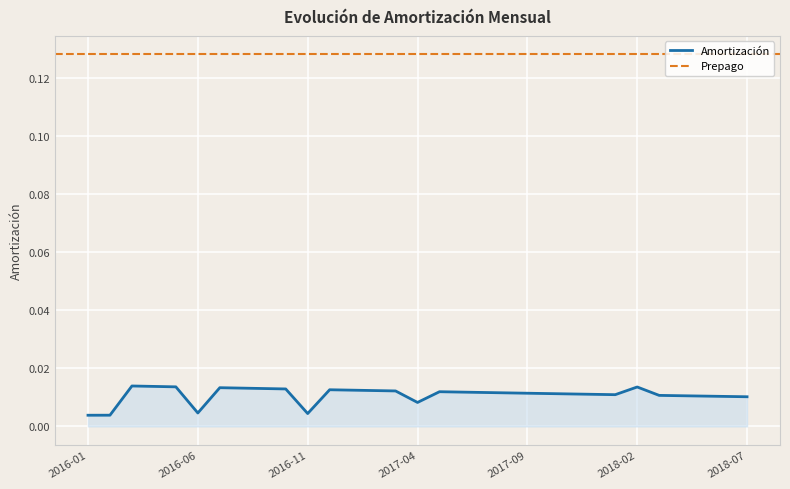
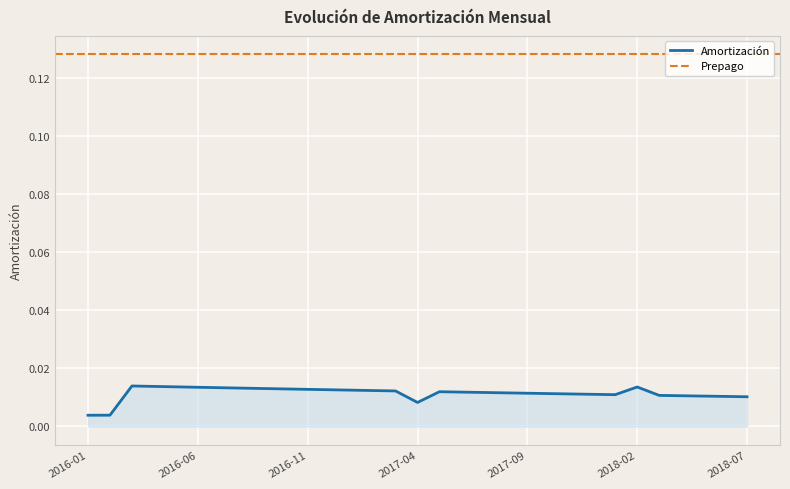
  {
    "2016-01": 0.004,
-   "2016-06": 0.005,
-   "2016-11": 0.004,
+   "2016-06": 0.013,
+   "2016-11": 0.013,
    "2017-04": 0.008,
    "2017-09": 0.011,
    "2018-02": 0.014,
    "2018-07": 0.010
  }
